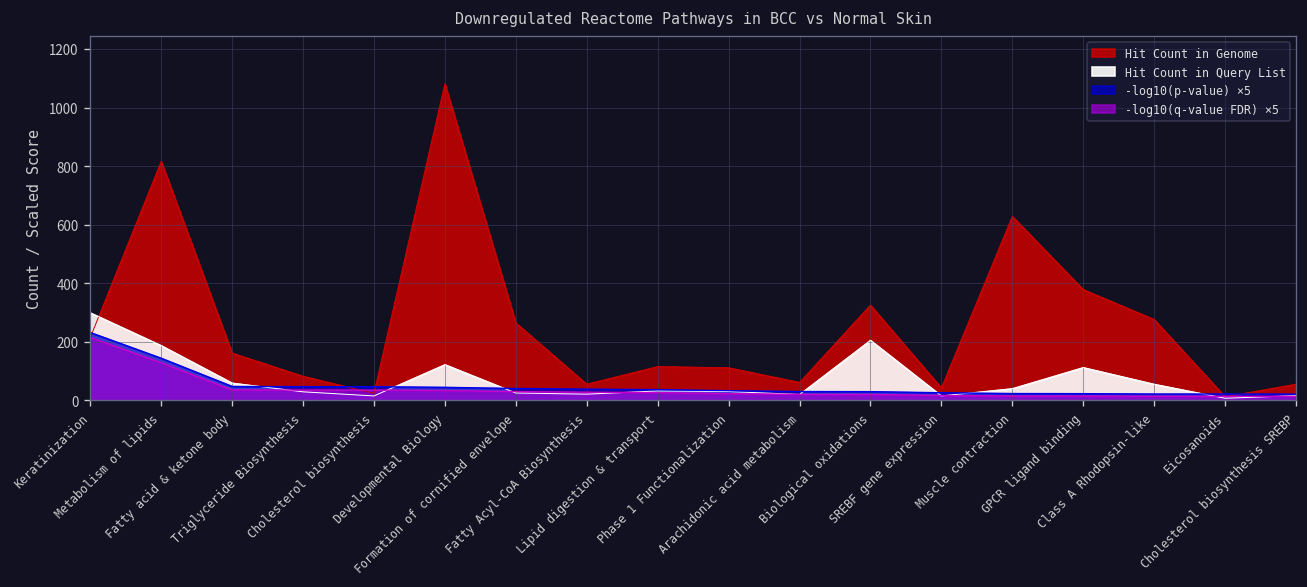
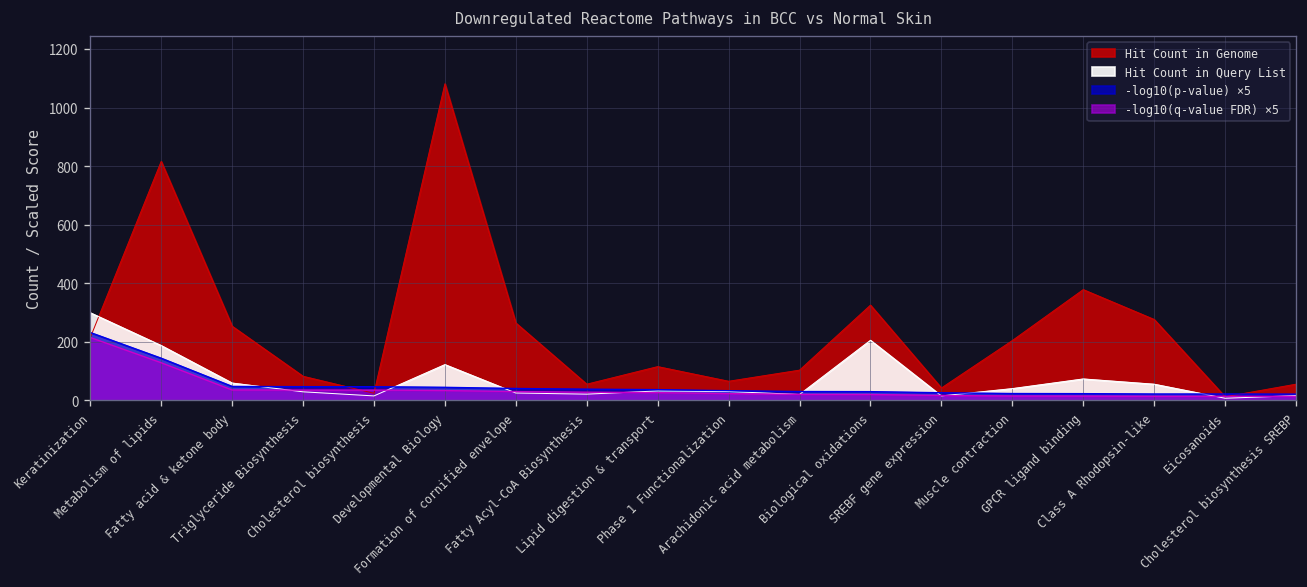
  {
    "Hit Count in Genome": {
      "Metabolism of lipids": 820,
-     "Fatty acid & ketone body": 160,
+     "Fatty acid & ketone body": 250,
      "Triglyceride Biosynthesis": 80,
      "Developmental Biology": 1080,
      "Formation of cornified envelope": 260,
      "Fatty Acyl-CoA Biosynthesis": 60,
      "Lipid digestion & transport": 120,
-     "Phase 1 Functionalization": 110,
-     "Arachidonic acid metabolism": 60,
+     "Phase 1 Functionalization": 70,
+     "Arachidonic acid metabolism": 100,
      "Biological oxidations": 330,
      "SREBF gene expression": 40,
-     "Muscle contraction": 630,
+     "Muscle contraction": 200,
      "GPCR ligand binding": 380,
      "Class A Rhodopsin-like": 280,
      "Cholesterol biosynthesis SREBP": 60
    },
    "Hit Count in Query List": {
      "Keratinization": 300,
      "Metabolism of lipids": 190,
      "Fatty acid & ketone body": 60,
      "Developmental Biology": 120,
      "Biological oxidations": 210,
      "Muscle contraction": 40,
-     "GPCR ligand binding": 110,
+     "GPCR ligand binding": 70,
      "Class A Rhodopsin-like": 60
    },
    "-log10(p-value) ×5": {
      "Keratinization": 230,
      "Metabolism of lipids": 140,
      "Fatty acid & ketone body": 50,
      "Triglyceride Biosynthesis": 50,
      "Cholesterol biosynthesis": 50,
      "Developmental Biology": 40,
      "Formation of cornified envelope": 40,
      "Fatty Acyl-CoA Biosynthesis": 40
    },
    "-log10(q-value FDR) ×5": {
      "Metabolism of lipids": 130,
      "Fatty acid & ketone body": 40,
      "Cholesterol biosynthesis": 30,
      "Developmental Biology": 30
    }
  }
